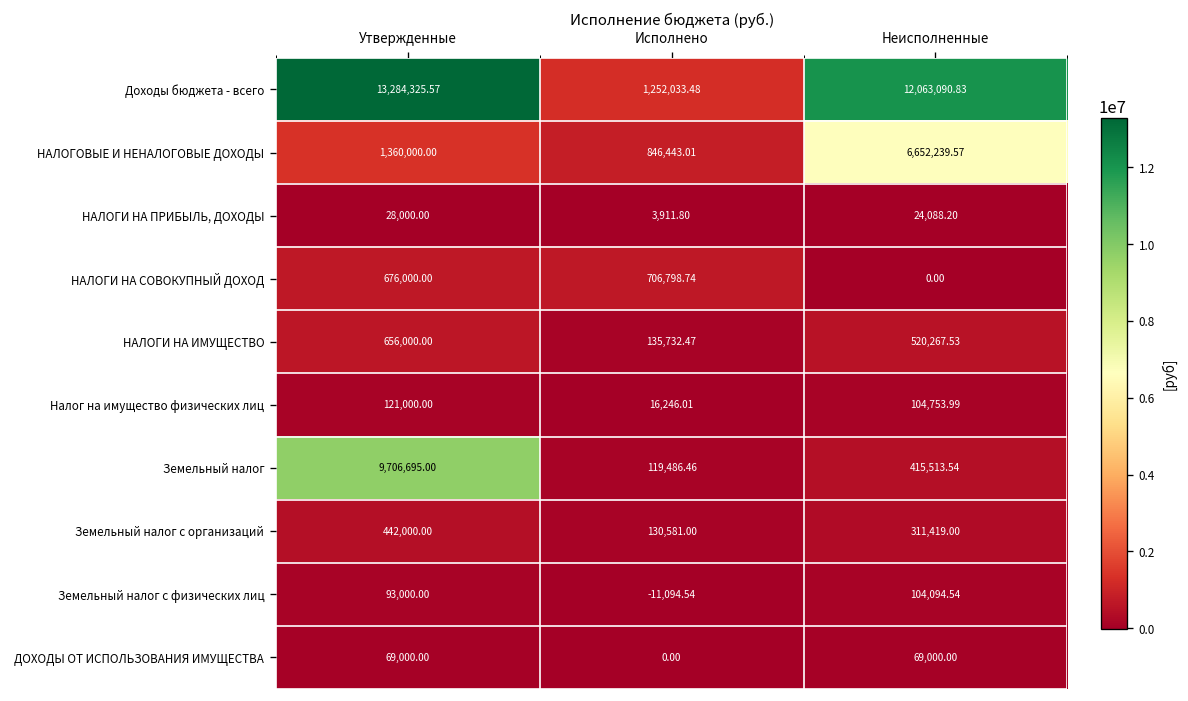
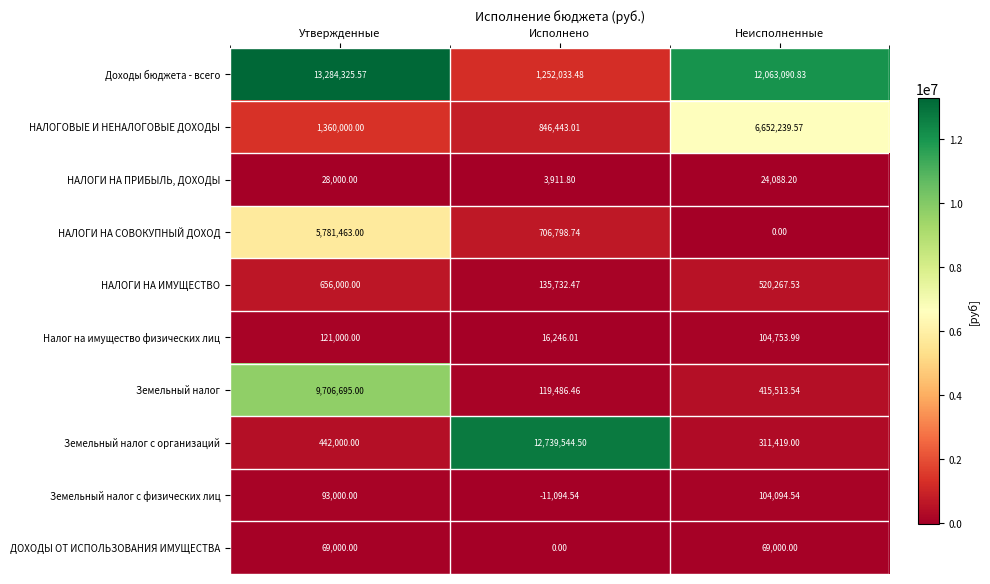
  {
    "Доходы бюджета - всего": {
      "Утвержденные": "13,284,325.57",
      "Исполнено": "1,252,033.48",
      "Неисполненные": "12,063,090.83"
    },
    "НАЛОГОВЫЕ И НЕНАЛОГОВЫЕ ДОХОДЫ": {
      "Утвержденные": "1,360,000.00",
      "Исполнено": "846,443.01",
      "Неисполненные": "6,652,239.57"
    },
    "НАЛОГИ НА ПРИБЫЛЬ, ДОХОДЫ": {
      "Утвержденные": "28,000.00",
      "Исполнено": "3,911.80",
      "Неисполненные": "24,088.20"
    },
    "НАЛОГИ НА СОВОКУПНЫЙ ДОХОД": {
-     "Утвержденные": "676,000.00",
+     "Утвержденные": "5,781,463.00",
      "Исполнено": "706,798.74",
      "Неисполненные": "0.00"
    },
    "НАЛОГИ НА ИМУЩЕСТВО": {
      "Утвержденные": "656,000.00",
      "Исполнено": "135,732.47",
      "Неисполненные": "520,267.53"
    },
    "Налог на имущество физических лиц": {
      "Утвержденные": "121,000.00",
      "Исполнено": "16,246.01",
      "Неисполненные": "104,753.99"
    },
    "Земельный налог": {
      "Утвержденные": "9,706,695.00",
      "Исполнено": "119,486.46",
      "Неисполненные": "415,513.54"
    },
    "Земельный налог с организаций": {
      "Утвержденные": "442,000.00",
-     "Исполнено": "130,581.00",
+     "Исполнено": "12,739,544.50",
      "Неисполненные": "311,419.00"
    },
    "Земельный налог с физических лиц": {
      "Утвержденные": "93,000.00",
      "Исполнено": "-11,094.54",
      "Неисполненные": "104,094.54"
    },
    "ДОХОДЫ ОТ ИСПОЛЬЗОВАНИЯ ИМУЩЕСТВА": {
      "Утвержденные": "69,000.00",
      "Исполнено": "0.00",
      "Неисполненные": "69,000.00"
    }
  }
